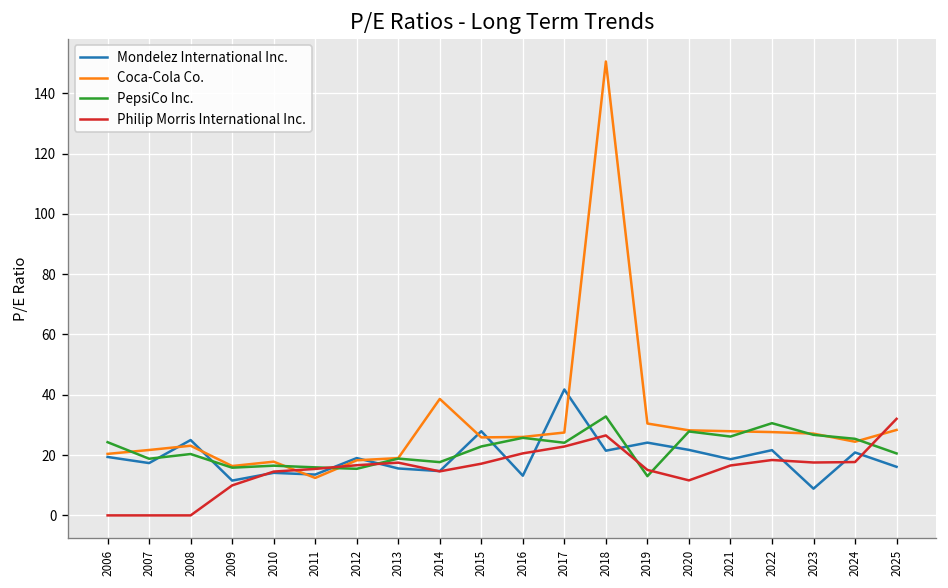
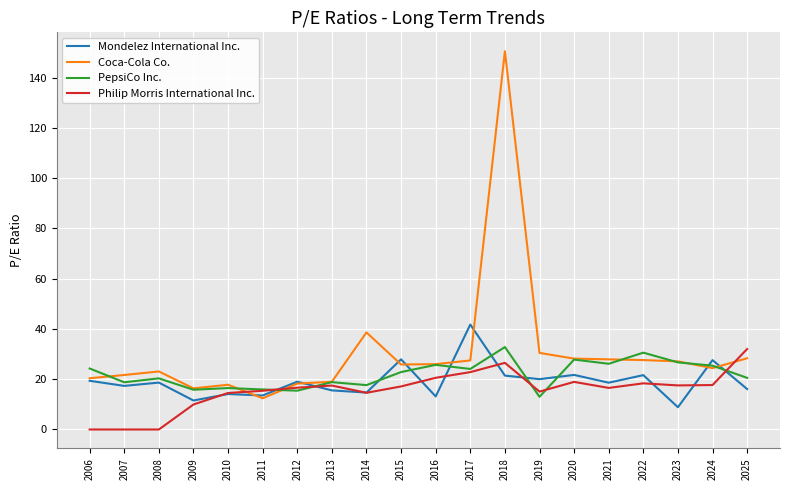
  {
    "Mondelez International Inc.": {
      "2006": 19,
      "2007": 17,
-     "2008": 25,
+     "2008": 19,
      "2009": 12,
      "2011": 14,
      "2013": 16,
      "2015": 28,
      "2016": 13,
      "2017": 42,
      "2018": 21,
-     "2019": 24,
+     "2019": 20,
      "2020": 22,
      "2021": 19,
      "2022": 22,
      "2023": 9,
-     "2024": 21,
+     "2024": 28,
      "2025": 16
    },
    "Coca-Cola Co.": {
      "2006": 20,
      "2007": 22,
      "2008": 23,
      "2010": 18,
      "2011": 12,
      "2014": 39,
      "2015": 26,
      "2017": 27,
      "2018": 151,
      "2019": 30,
      "2021": 28,
      "2022": 28,
      "2025": 28
    },
    "PepsiCo Inc.": {
      "2006": 24,
      "2007": 19,
      "2008": 20,
      "2010": 16,
      "2012": 15,
      "2014": 18,
      "2015": 23,
      "2017": 24,
      "2018": 33,
      "2019": 13,
      "2021": 26,
      "2022": 31,
      "2025": 21
    },
    "Philip Morris International Inc.": {
      "2006": 0,
      "2007": 0,
      "2008": 0,
      "2009": 10,
      "2012": 17,
      "2013": 17,
      "2015": 17,
      "2016": 21,
      "2017": 23,
      "2018": 27,
      "2019": 15,
-     "2020": 12,
+     "2020": 19,
      "2021": 17,
      "2022": 18,
      "2023": 18,
      "2024": 18,
      "2025": 32
    }
  }
